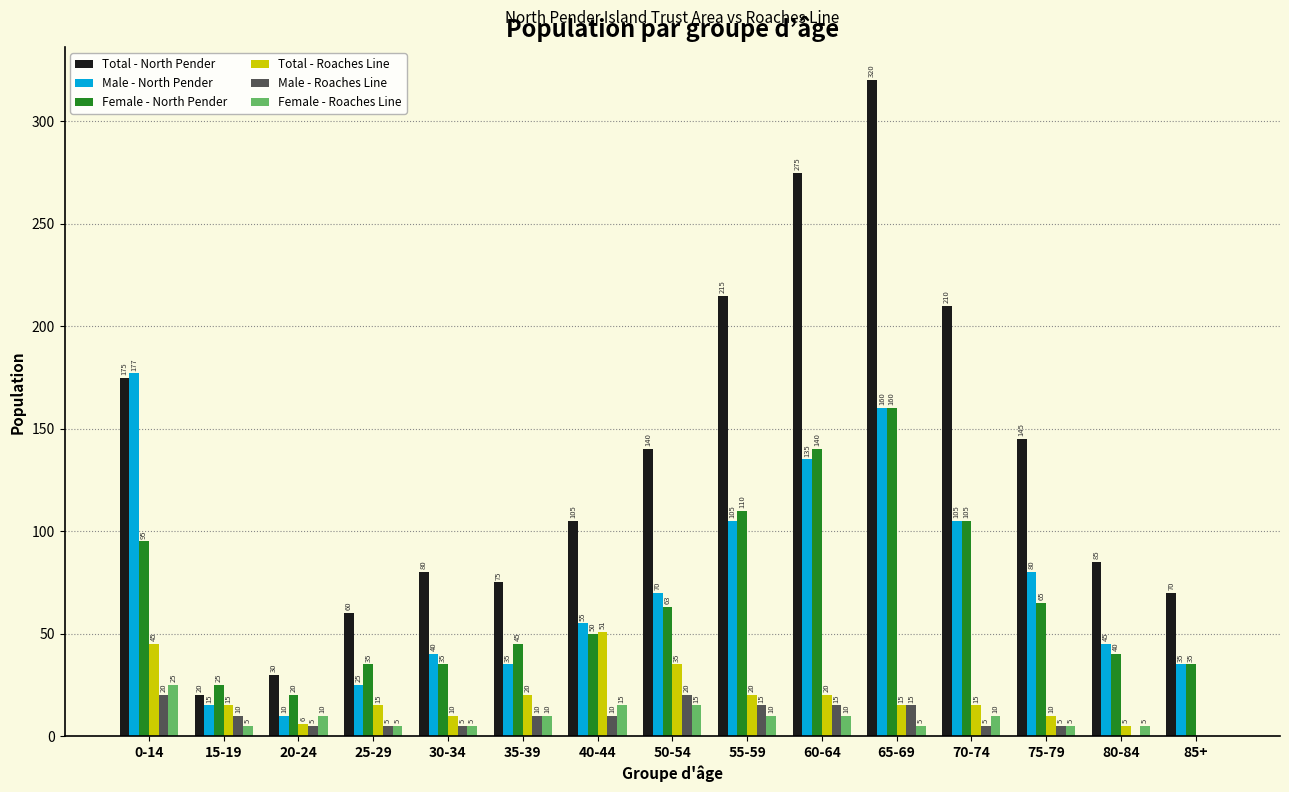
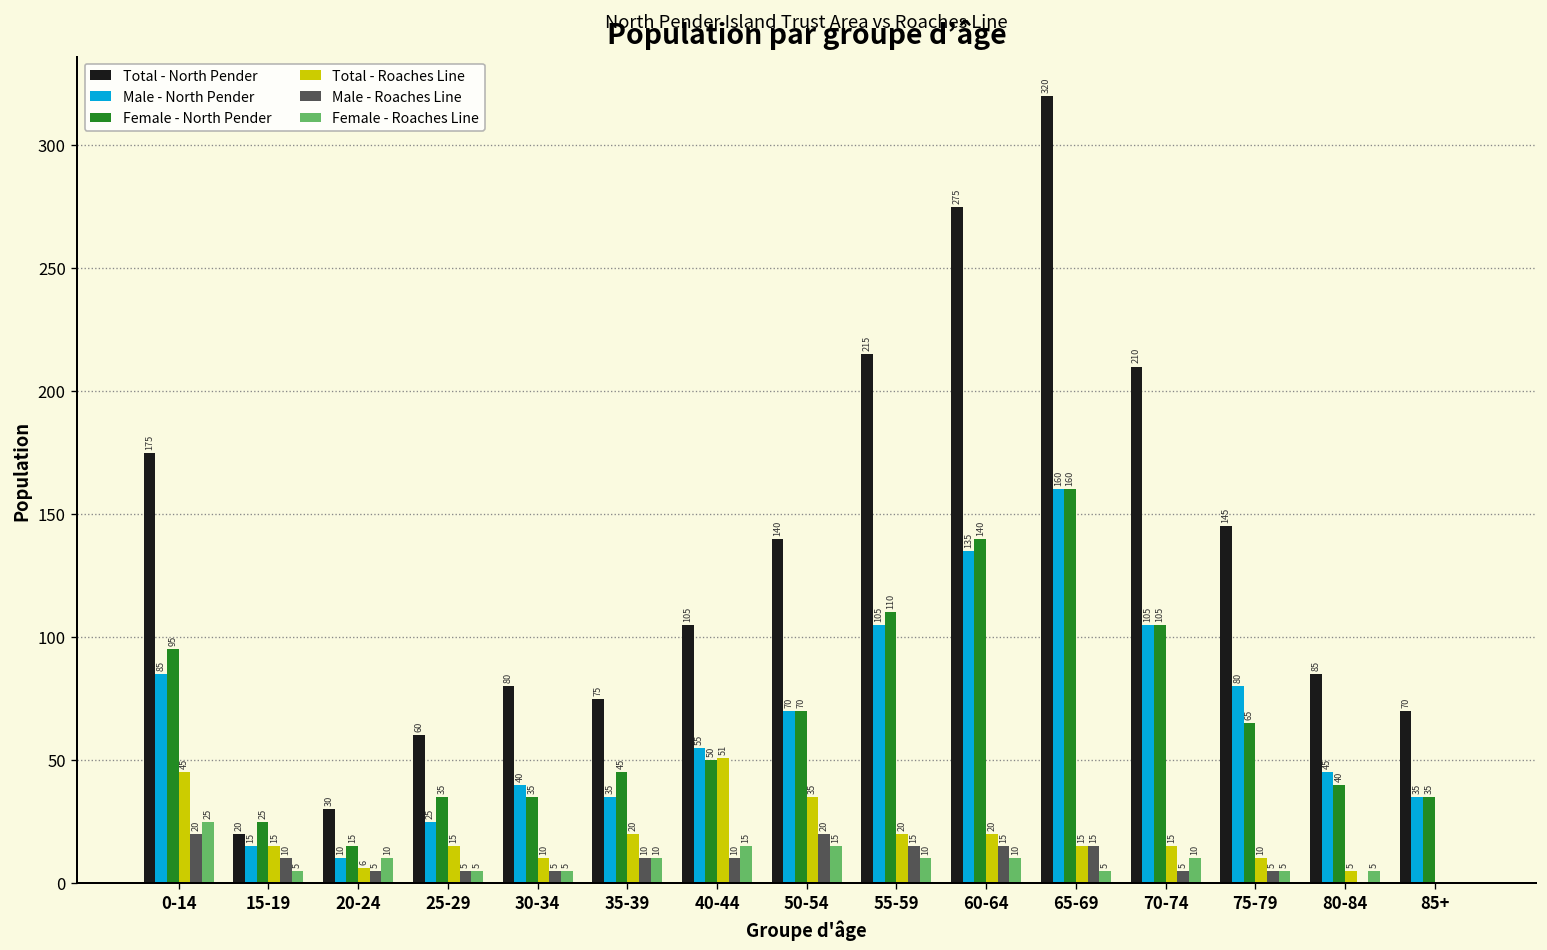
  {
    "Total - North Pender": {
      "0-14": 175,
      "15-19": 20,
      "20-24": 30,
      "25-29": 60,
      "30-34": 80,
      "35-39": 75,
      "40-44": 105,
      "50-54": 140,
      "55-59": 215,
      "60-64": 275,
      "65-69": 320,
      "70-74": 210,
      "75-79": 145,
      "80-84": 85,
      "85+": 70
    },
    "Male - North Pender": {
-     "0-14": 177,
+     "0-14": 85,
      "15-19": 15,
      "20-24": 10,
      "25-29": 25,
      "30-34": 40,
      "35-39": 35,
      "40-44": 55,
      "50-54": 70,
      "55-59": 105,
      "60-64": 135,
      "65-69": 160,
      "70-74": 105,
      "75-79": 80,
      "80-84": 45,
      "85+": 35
    },
    "Female - North Pender": {
      "0-14": 95,
      "15-19": 25,
-     "20-24": 20,
+     "20-24": 15,
      "25-29": 35,
      "30-34": 35,
      "35-39": 45,
      "40-44": 50,
-     "50-54": 63,
+     "50-54": 70,
      "55-59": 110,
      "60-64": 140,
      "65-69": 160,
      "70-74": 105,
      "75-79": 65,
      "80-84": 40,
      "85+": 35
    },
    "Total - Roaches Line": {
      "0-14": 45,
      "15-19": 15,
      "20-24": 6,
      "25-29": 15,
      "30-34": 10,
      "35-39": 20,
      "40-44": 51,
      "50-54": 35,
      "55-59": 20,
      "60-64": 20,
      "65-69": 15,
      "70-74": 15,
      "75-79": 10,
      "80-84": 5
    },
    "Male - Roaches Line": {
      "0-14": 20,
      "15-19": 10,
      "20-24": 5,
      "25-29": 5,
      "30-34": 5,
      "35-39": 10,
      "40-44": 10,
      "50-54": 20,
      "55-59": 15,
      "60-64": 15,
      "65-69": 15,
      "70-74": 5,
      "75-79": 5
    },
    "Female - Roaches Line": {
      "0-14": 25,
      "15-19": 5,
      "20-24": 10,
      "25-29": 5,
      "30-34": 5,
      "35-39": 10,
      "40-44": 15,
      "50-54": 15,
      "55-59": 10,
      "60-64": 10,
      "65-69": 5,
      "70-74": 10,
      "75-79": 5,
      "80-84": 5
    }
  }
